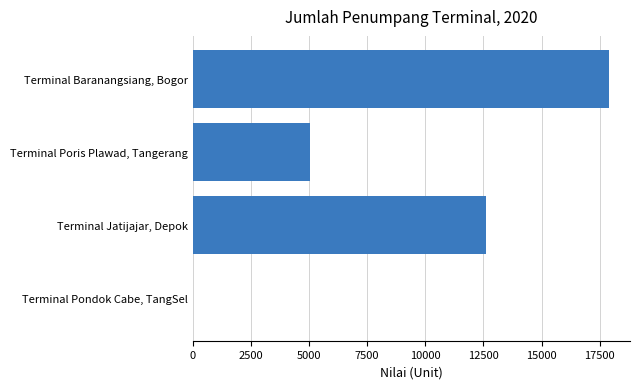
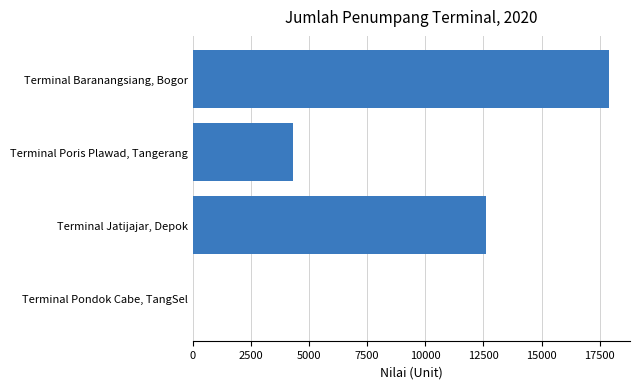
  {
    "Terminal Baranangsiang, Bogor": 17900,
-   "Terminal Poris Plawad, Tangerang": 5100,
+   "Terminal Poris Plawad, Tangerang": 4300,
    "Terminal Jatijajar, Depok": 12600,
    "Terminal Pondok Cabe, TangSel": 0
  }
